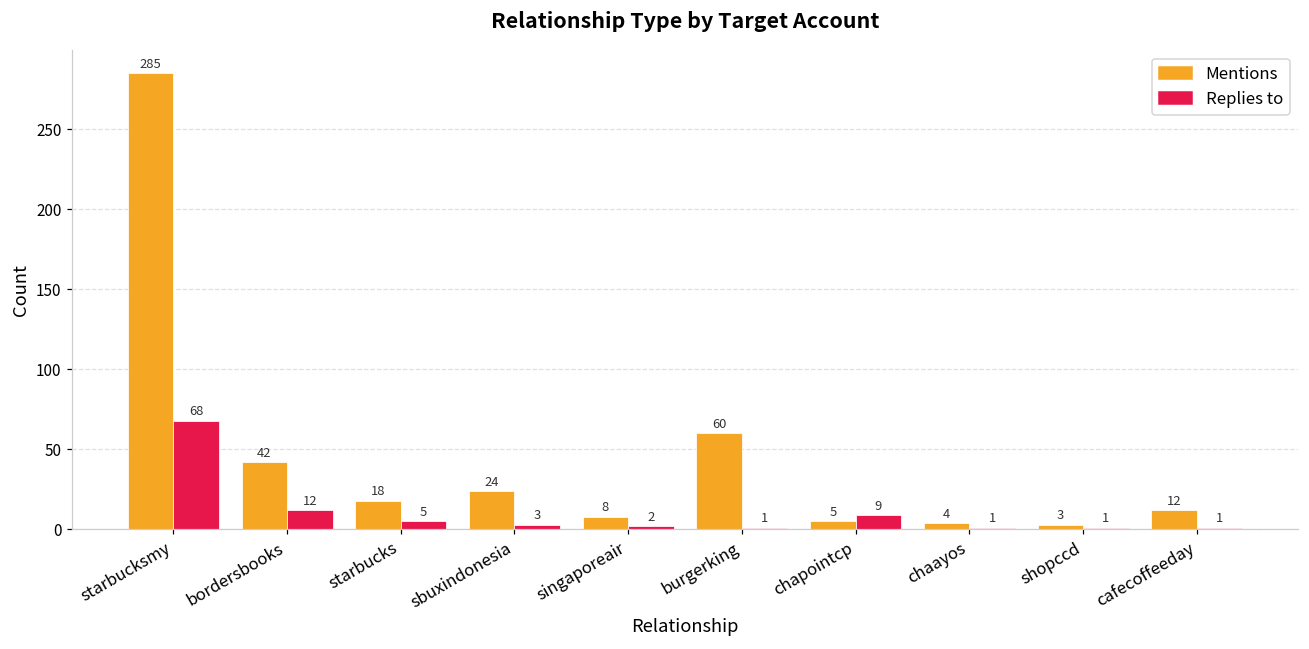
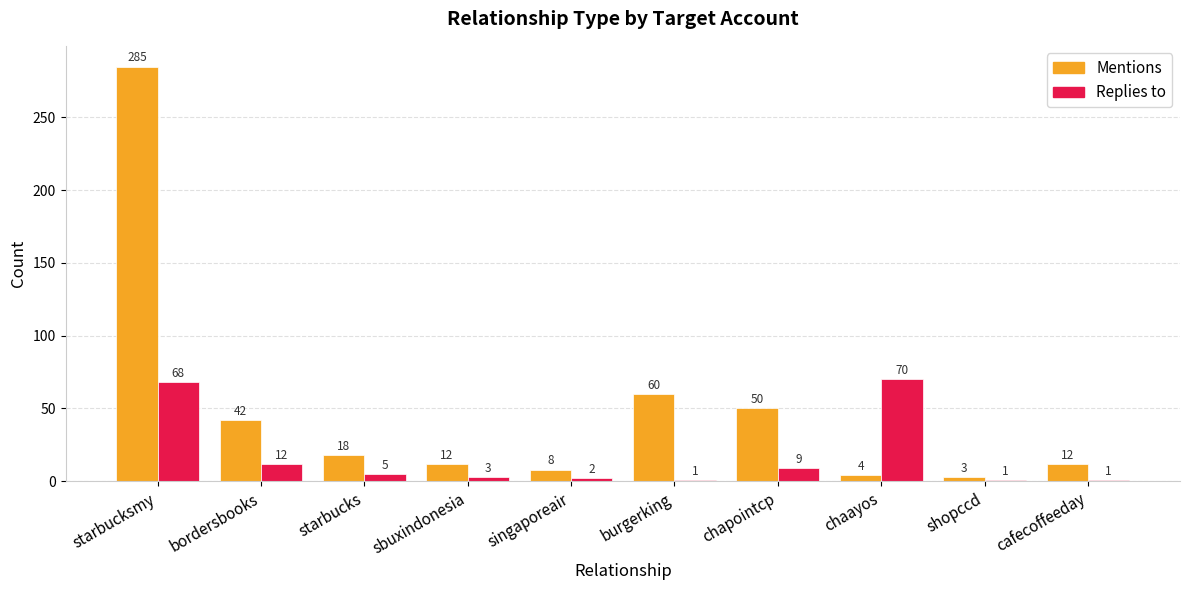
  {
    "Mentions": {
      "starbucksmy": 285,
      "bordersbooks": 42,
      "starbucks": 18,
-     "sbuxindonesia": 24,
+     "sbuxindonesia": 12,
      "singaporeair": 8,
      "burgerking": 60,
-     "chapointcp": 5,
+     "chapointcp": 50,
      "chaayos": 4,
      "shopccd": 3,
      "cafecoffeeday": 12
    },
    "Replies to": {
      "starbucksmy": 68,
      "bordersbooks": 12,
      "starbucks": 5,
      "sbuxindonesia": 3,
      "singaporeair": 2,
      "burgerking": 1,
      "chapointcp": 9,
-     "chaayos": 1,
+     "chaayos": 70,
      "shopccd": 1,
      "cafecoffeeday": 1
    }
  }
